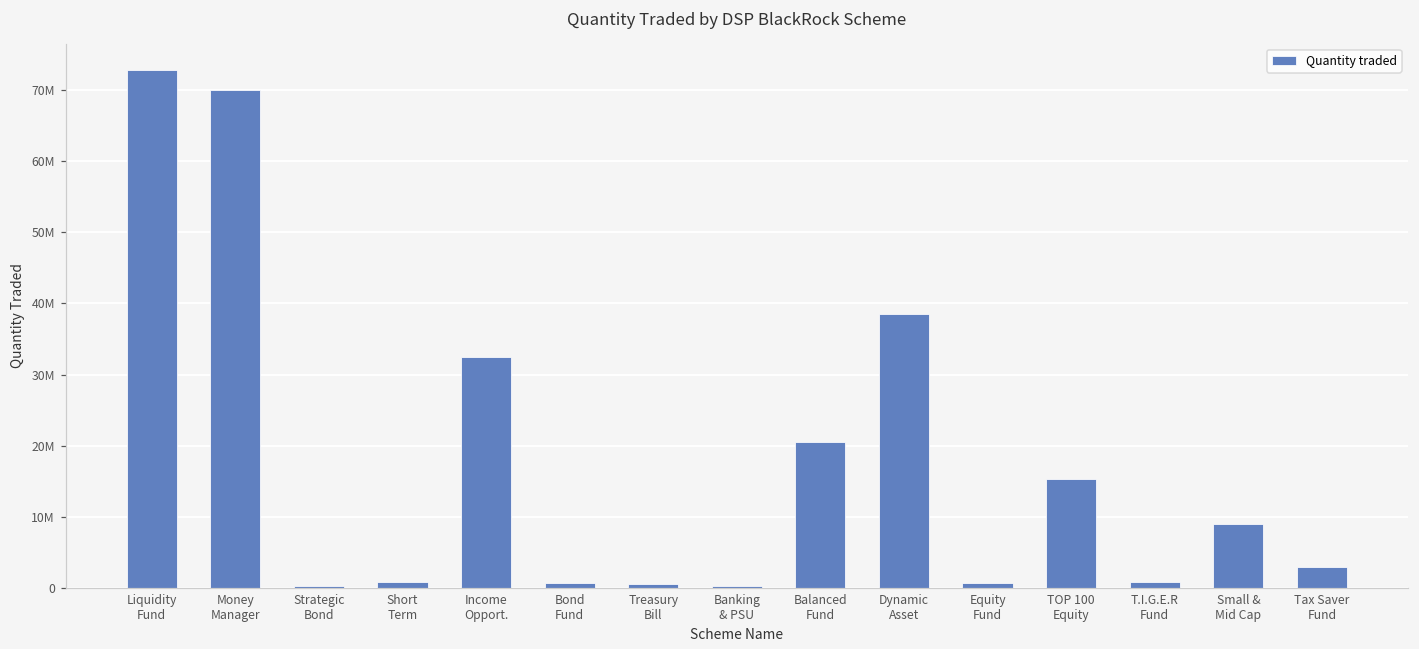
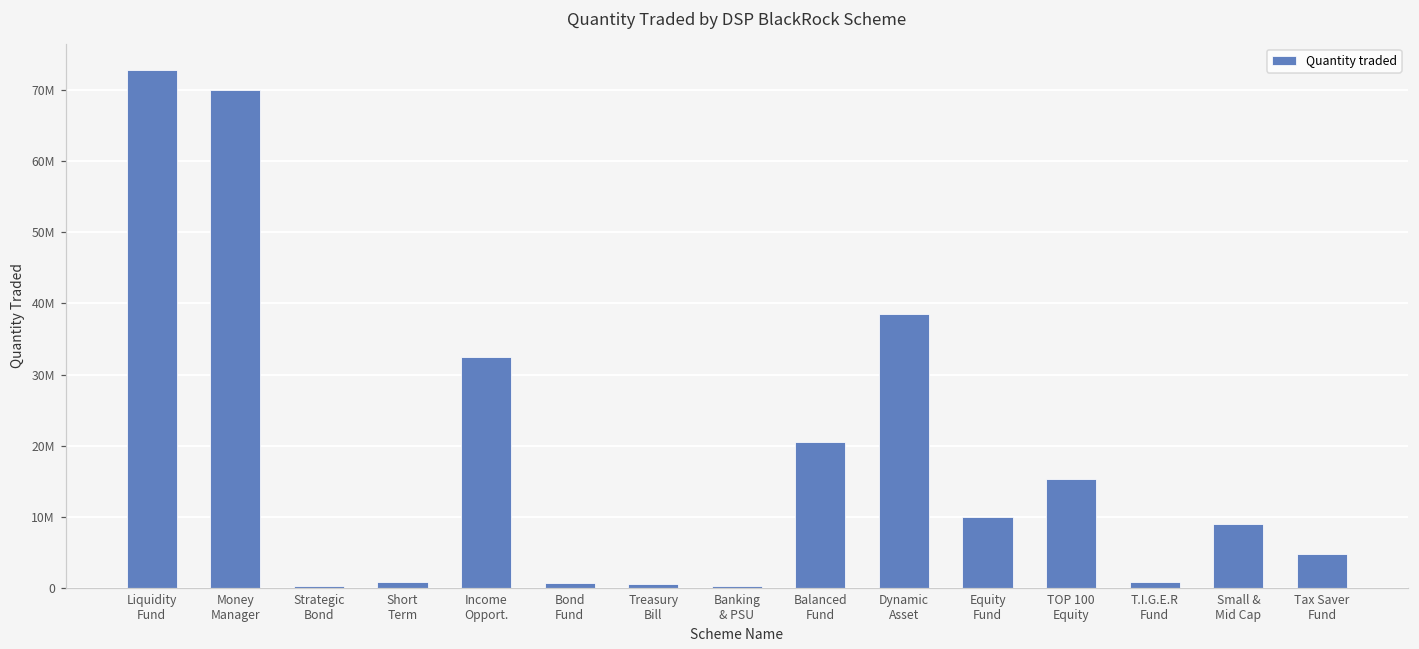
  {
    "Liquidity Fund": 73000000,
    "Money Manager": 70000000,
    "Strategic Bond": 0,
    "Short Term": 1000000,
    "Income Opport.": 33000000,
    "Bond Fund": 1000000,
    "Treasury Bill": 1000000,
    "Banking & PSU": 0,
    "Balanced Fund": 21000000,
    "Dynamic Asset": 39000000,
-   "Equity Fund": 1000000,
+   "Equity Fund": 10000000,
    "TOP 100 Equity": 15000000,
    "T.I.G.E.R Fund": 1000000,
    "Small & Mid Cap": 9000000,
-   "Tax Saver Fund": 3000000
+   "Tax Saver Fund": 5000000
  }
